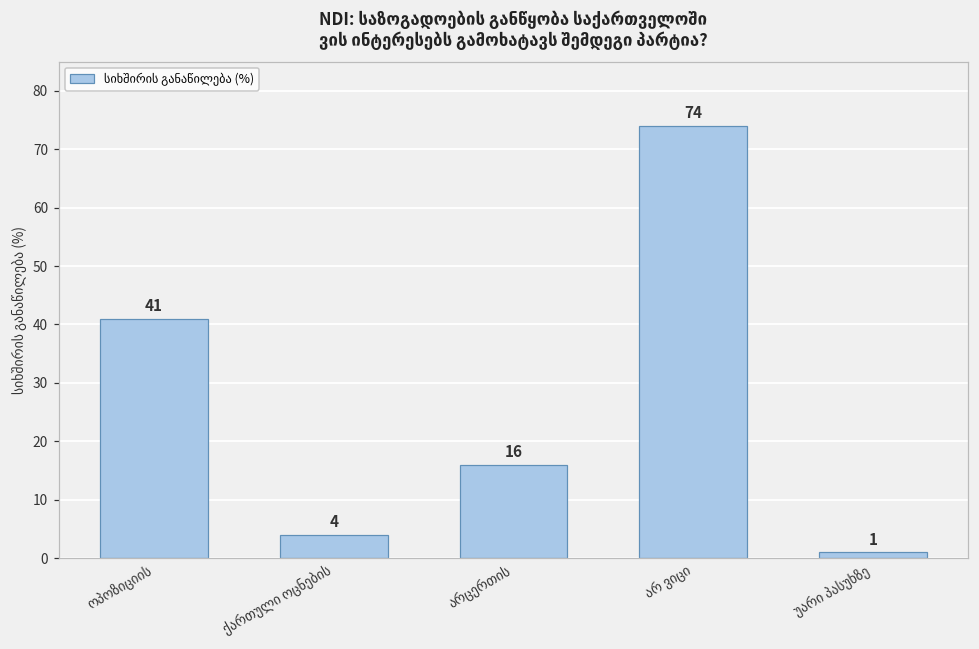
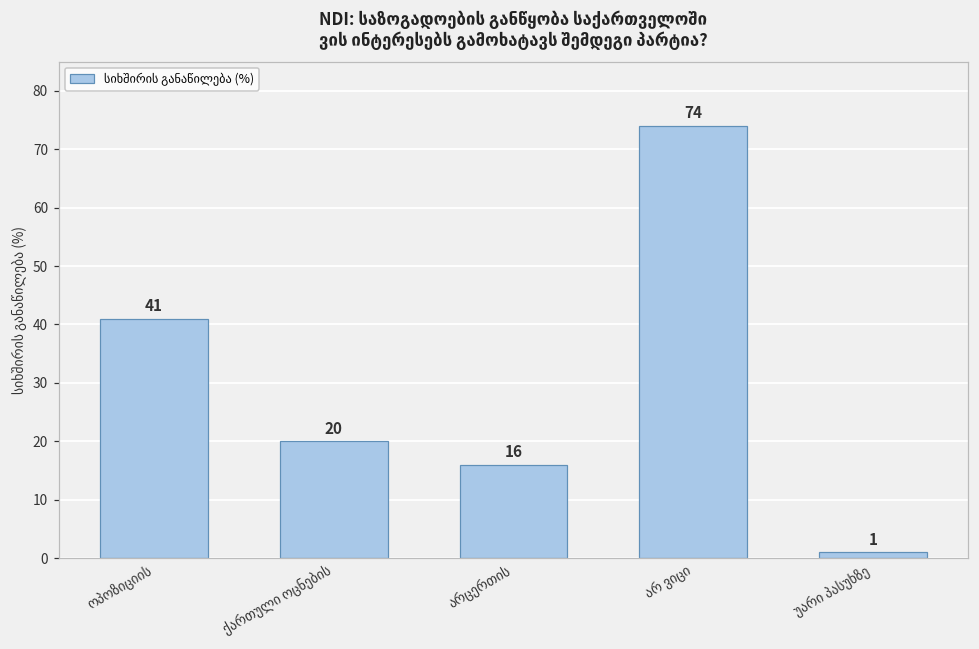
  {
    "ოპოზიციის": 41,
-   "ქართული ოცნების": 4,
+   "ქართული ოცნების": 20,
    "არცერთის": 16,
    "არ ვიცი": 74,
    "უარი პასუხზე": 1
  }
